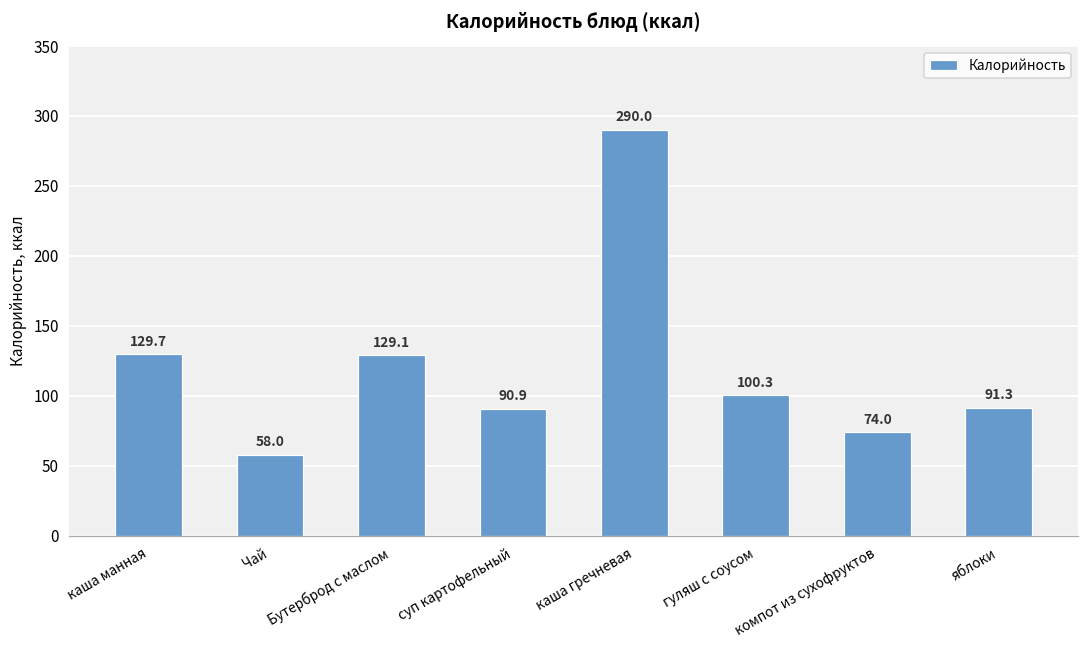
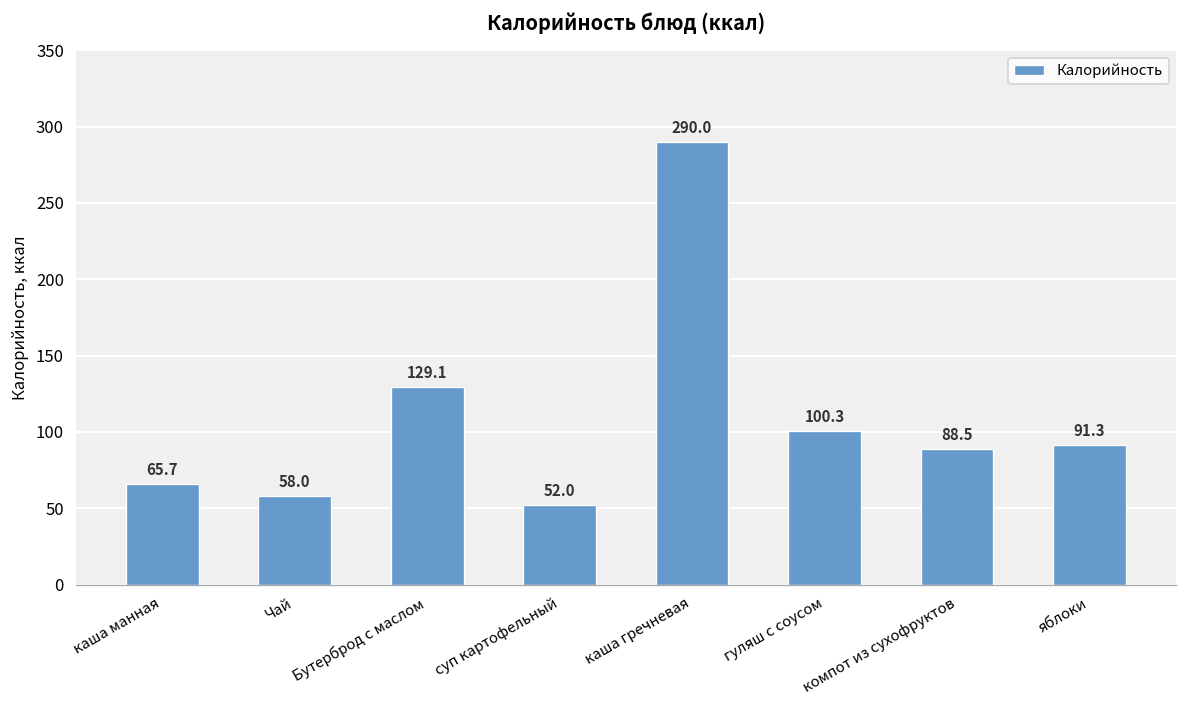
  {
-   "каша манная": 129.7,
+   "каша манная": 65.7,
    "Чай": 58.0,
    "Бутерброд с маслом": 129.1,
-   "суп картофельный": 90.9,
+   "суп картофельный": 52.0,
    "каша гречневая": 290.0,
    "гуляш с соусом": 100.3,
-   "компот из сухофруктов": 74.0,
+   "компот из сухофруктов": 88.5,
    "яблоки": 91.3
  }
